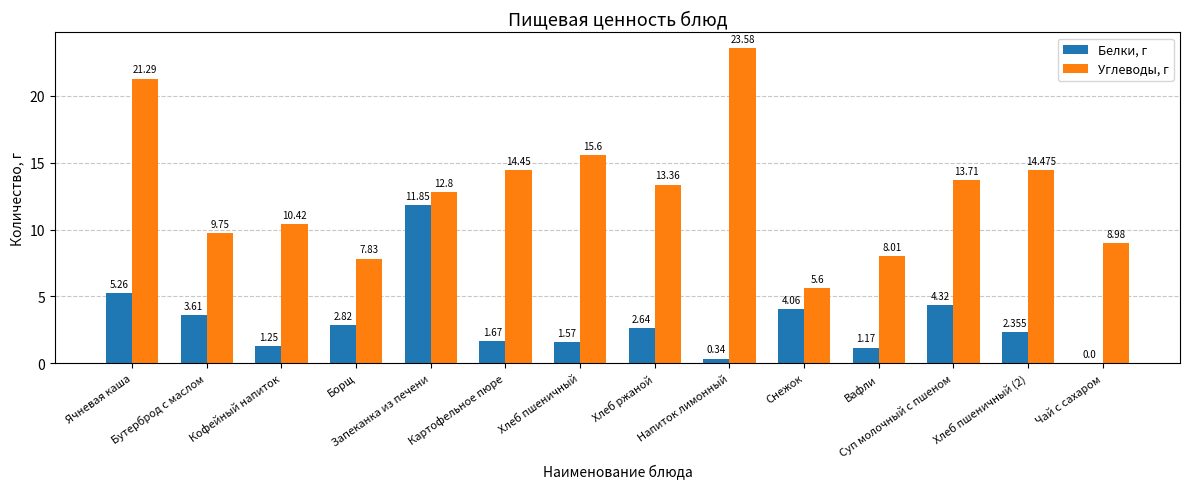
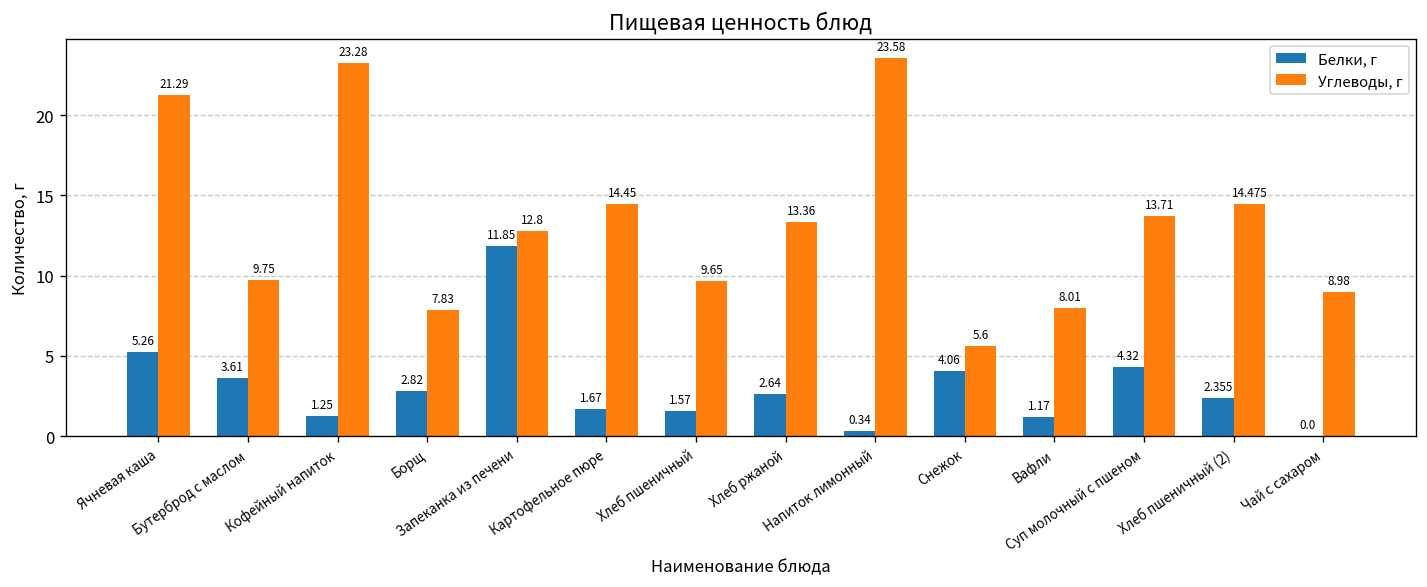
  {
    "Белки, г": {
      "Ячневая каша": 5.26,
      "Бутерброд с маслом": 3.61,
      "Кофейный напиток": 1.25,
      "Борщ": 2.82,
      "Запеканка из печени": 11.85,
      "Картофельное пюре": 1.67,
      "Хлеб пшеничный": 1.57,
      "Хлеб ржаной": 2.64,
      "Напиток лимонный": 0.34,
      "Снежок": 4.06,
      "Вафли": 1.17,
      "Суп молочный с пшеном": 4.32,
      "Хлеб пшеничный (2)": 2.355,
      "Чай с сахаром": 0.0
    },
    "Углеводы, г": {
      "Ячневая каша": 21.29,
      "Бутерброд с маслом": 9.75,
-     "Кофейный напиток": 10.42,
+     "Кофейный напиток": 23.28,
      "Борщ": 7.83,
      "Запеканка из печени": 12.8,
      "Картофельное пюре": 14.45,
-     "Хлеб пшеничный": 15.6,
+     "Хлеб пшеничный": 9.65,
      "Хлеб ржаной": 13.36,
      "Напиток лимонный": 23.58,
      "Снежок": 5.6,
      "Вафли": 8.01,
      "Суп молочный с пшеном": 13.71,
      "Хлеб пшеничный (2)": 14.475,
      "Чай с сахаром": 8.98
    }
  }
